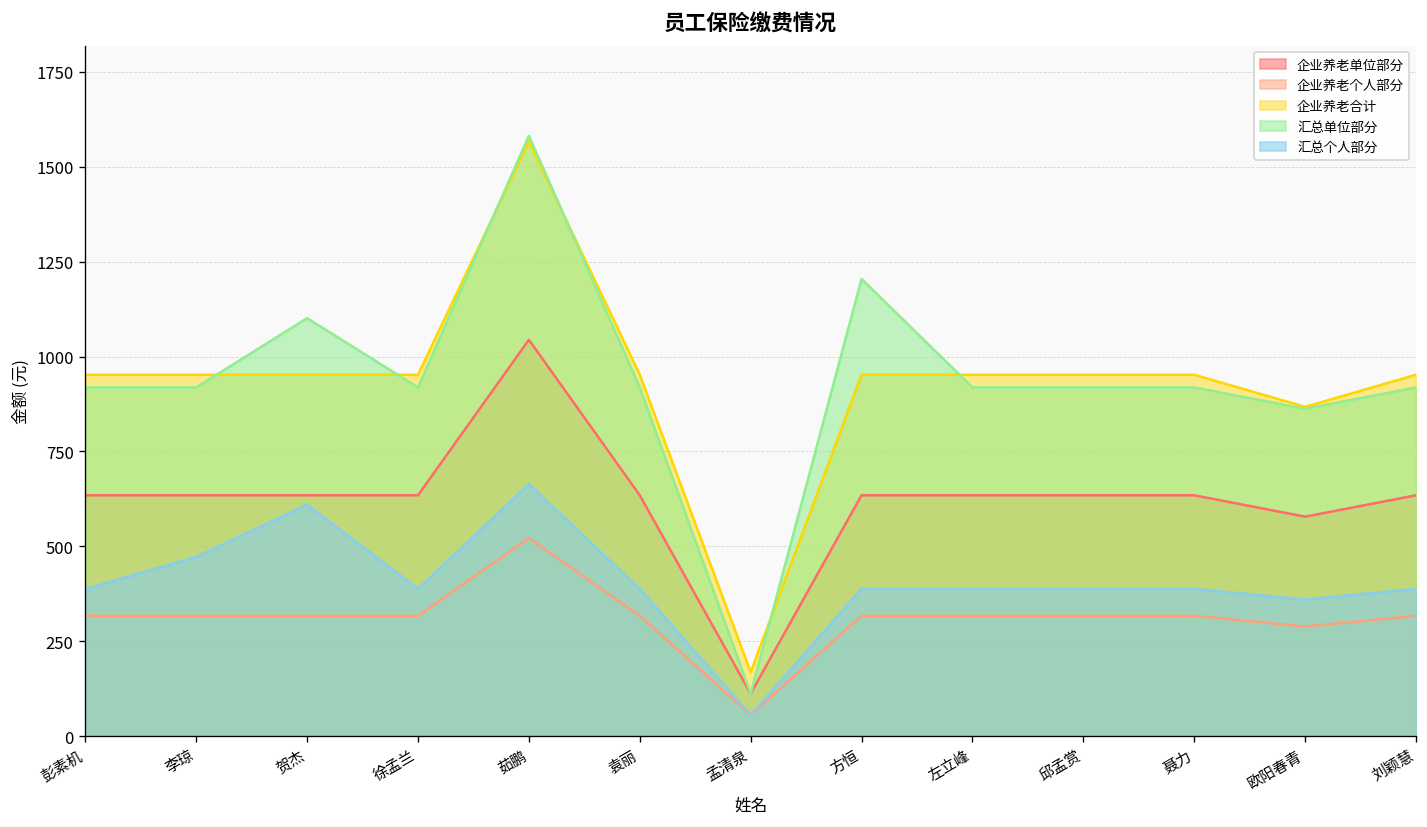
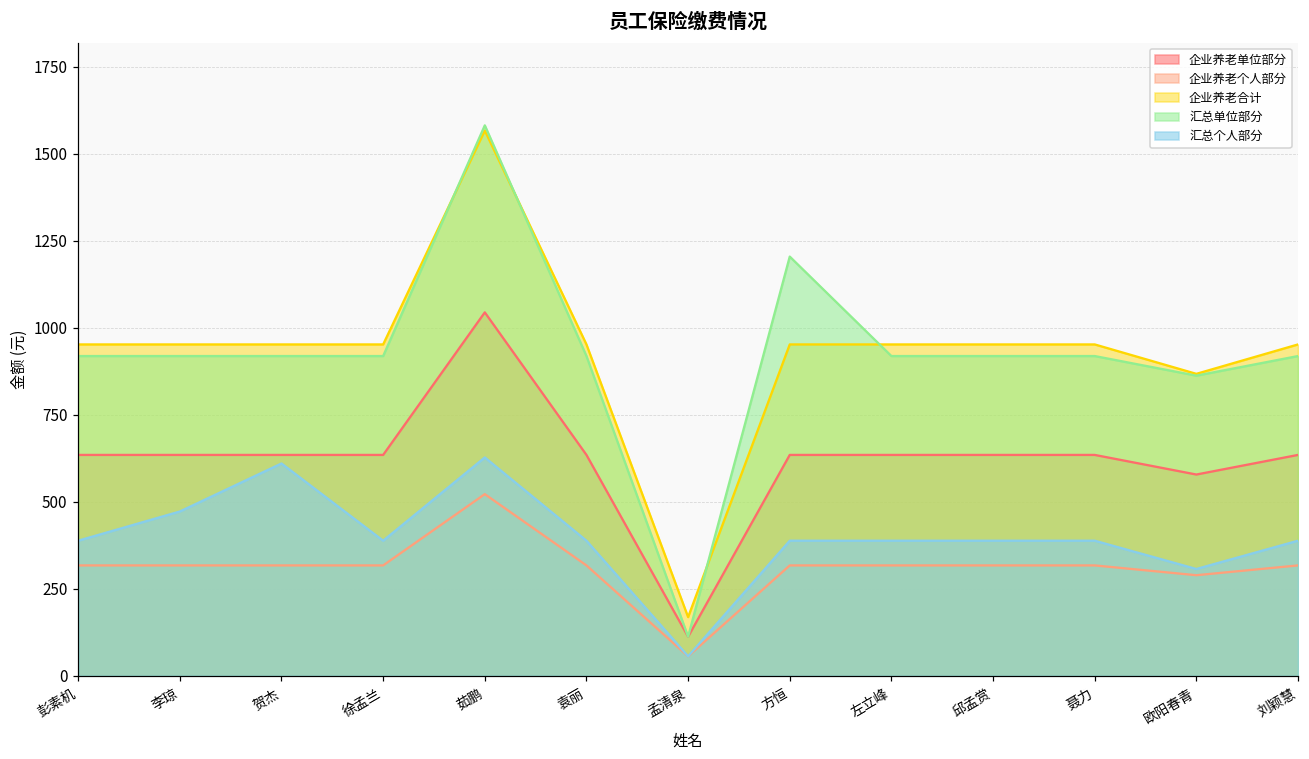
  {
    "企业养老合计": {
      "彭素机": 950,
      "李琼": 950,
      "贺杰": 950,
      "徐孟兰": 950,
      "茹鹏": 1570,
      "袁丽": 950,
      "孟清泉": 170,
      "方恒": 950,
      "左立峰": 950,
      "邱孟赏": 950,
      "聂力": 950,
      "刘颖慧": 950
    },
    "汇总单位部分": {
      "彭素机": 920,
      "李琼": 920,
-     "贺杰": 1100,
+     "贺杰": 920,
      "徐孟兰": 920,
      "茹鹏": 1580,
      "袁丽": 920,
      "方恒": 1200,
      "左立峰": 920,
      "邱孟赏": 920,
      "聂力": 920,
      "刘颖慧": 920
    },
    "汇总个人部分": {
      "彭素机": 390,
      "李琼": 470,
      "贺杰": 610,
      "徐孟兰": 390,
-     "茹鹏": 660,
+     "茹鹏": 630,
      "袁丽": 390,
      "方恒": 390,
      "左立峰": 390,
      "邱孟赏": 390,
      "聂力": 390,
-     "欧阳春青": 360,
+     "欧阳春青": 310,
      "刘颖慧": 390
    }
  }
